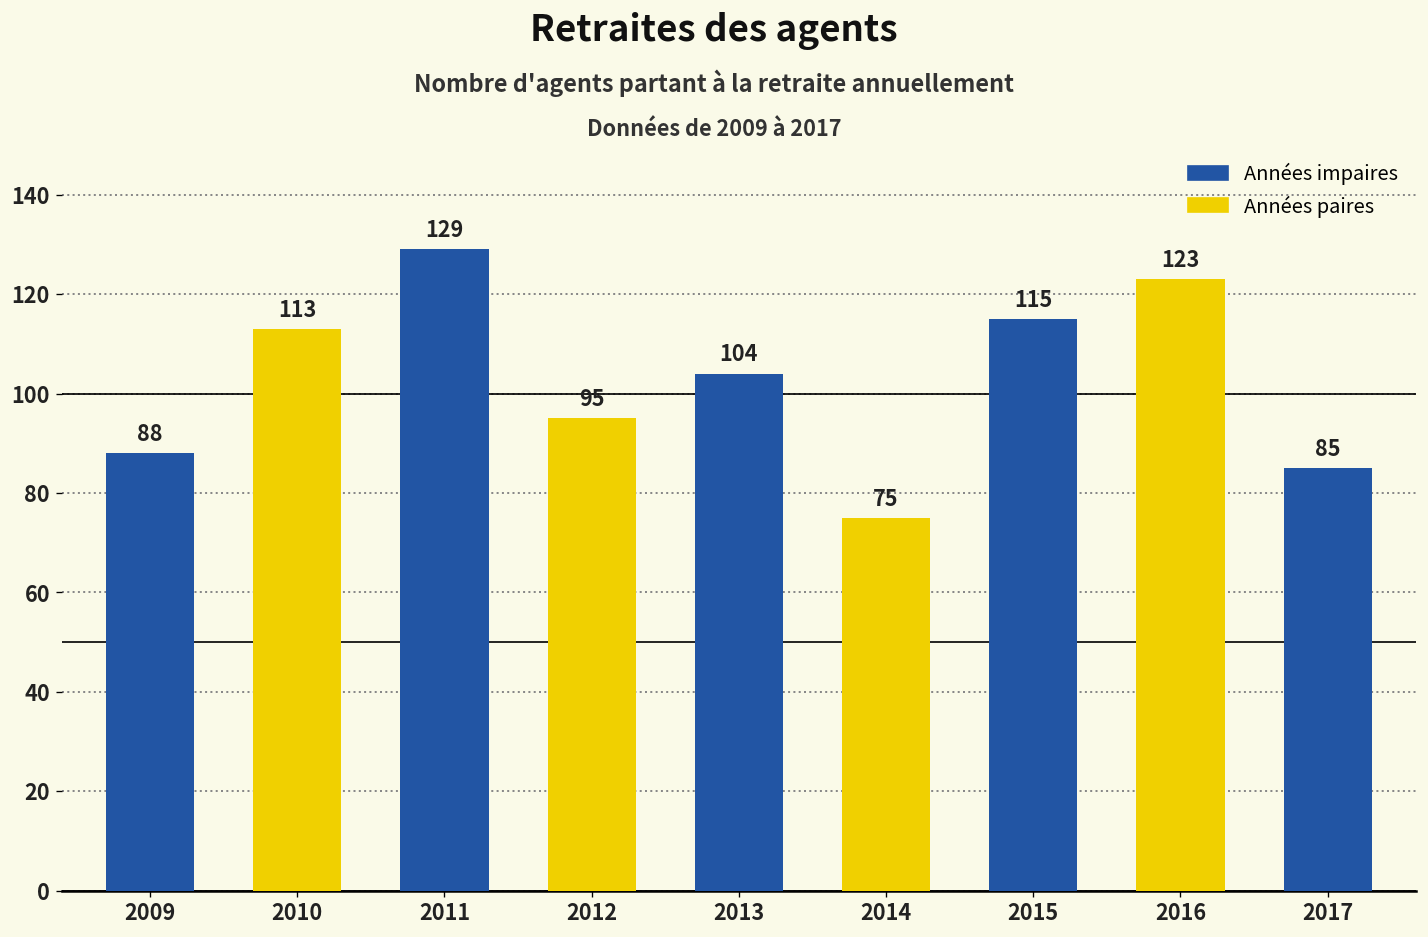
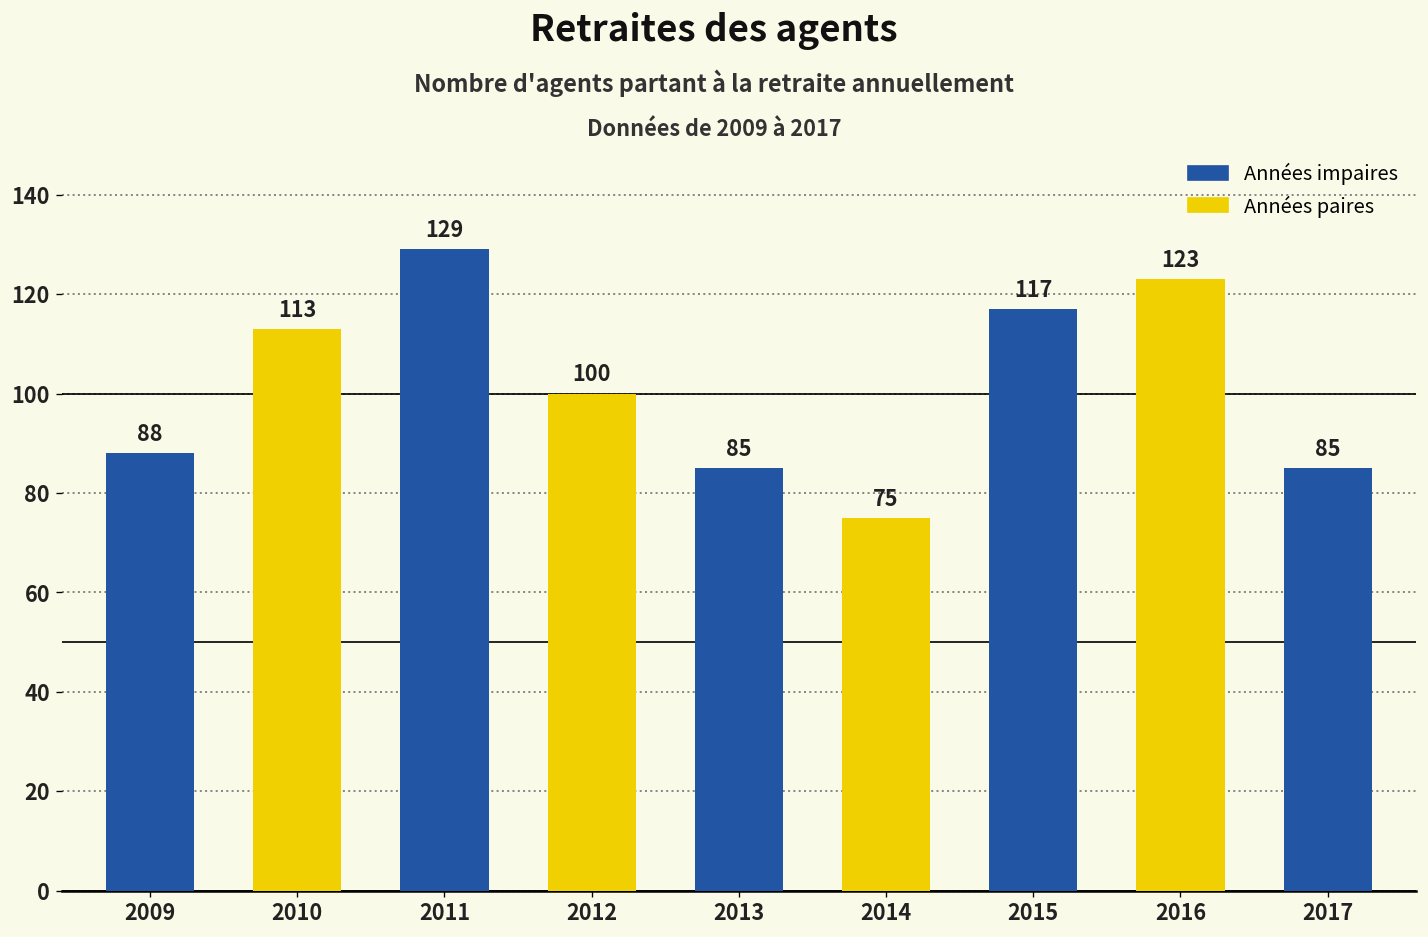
  {
    "2009": 88,
    "2010": 113,
    "2011": 129,
-   "2012": 95,
-   "2013": 104,
+   "2012": 100,
+   "2013": 85,
    "2014": 75,
-   "2015": 115,
+   "2015": 117,
    "2016": 123,
    "2017": 85
  }
